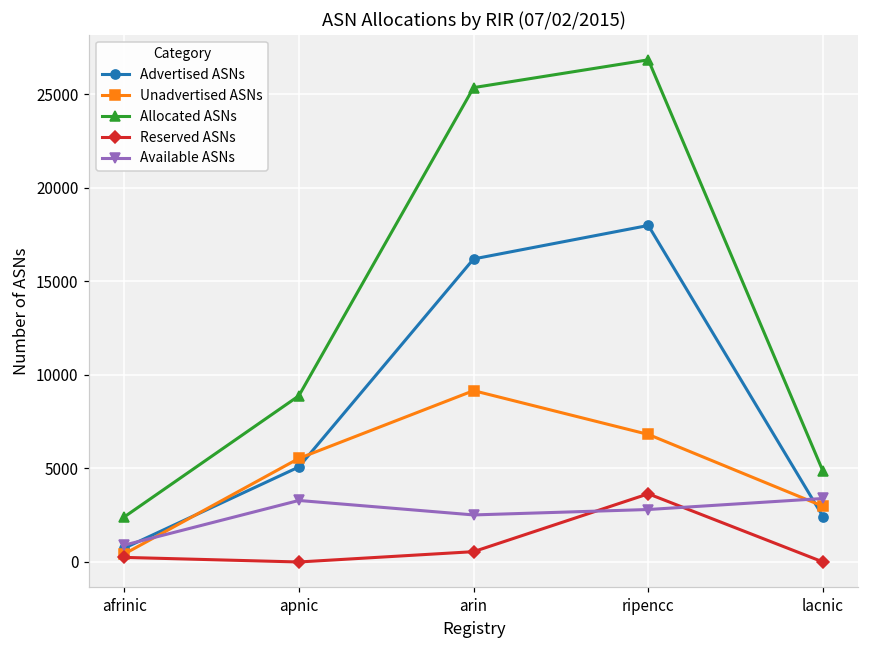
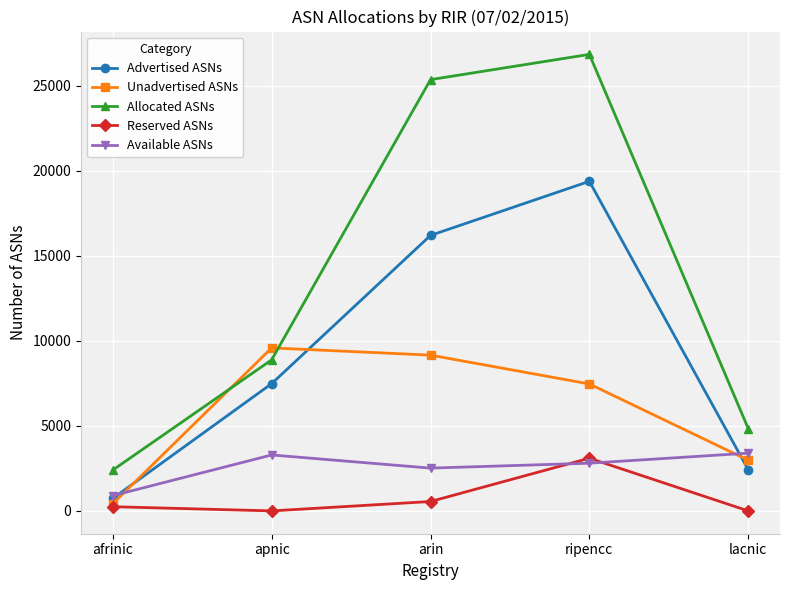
  {
    "Advertised ASNs": {
      "afrinic": 700,
-     "apnic": 5100,
+     "apnic": 7500,
      "arin": 16200,
-     "ripencc": 18000,
+     "ripencc": 19400,
      "lacnic": 2400
    },
    "Unadvertised ASNs": {
      "afrinic": 400,
-     "apnic": 5500,
+     "apnic": 9600,
      "arin": 9200,
-     "ripencc": 6800,
+     "ripencc": 7500,
      "lacnic": 3000
    },
    "Allocated ASNs": {
      "afrinic": 2400,
      "apnic": 8900,
      "arin": 25400,
      "ripencc": 26900,
      "lacnic": 4800
    },
    "Reserved ASNs": {
      "afrinic": 200,
      "apnic": 0,
      "arin": 600,
-     "ripencc": 3600,
+     "ripencc": 3100,
      "lacnic": 0
    },
    "Available ASNs": {
      "afrinic": 900,
      "apnic": 3300,
      "arin": 2500,
      "ripencc": 2800,
      "lacnic": 3400
    }
  }
